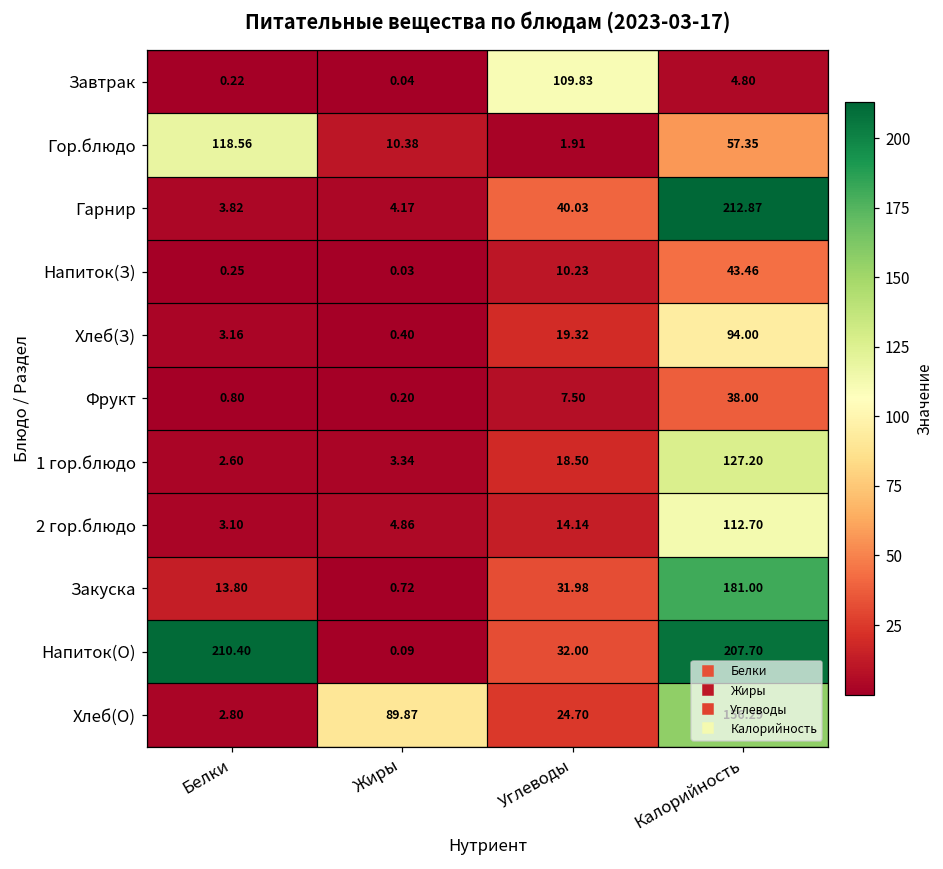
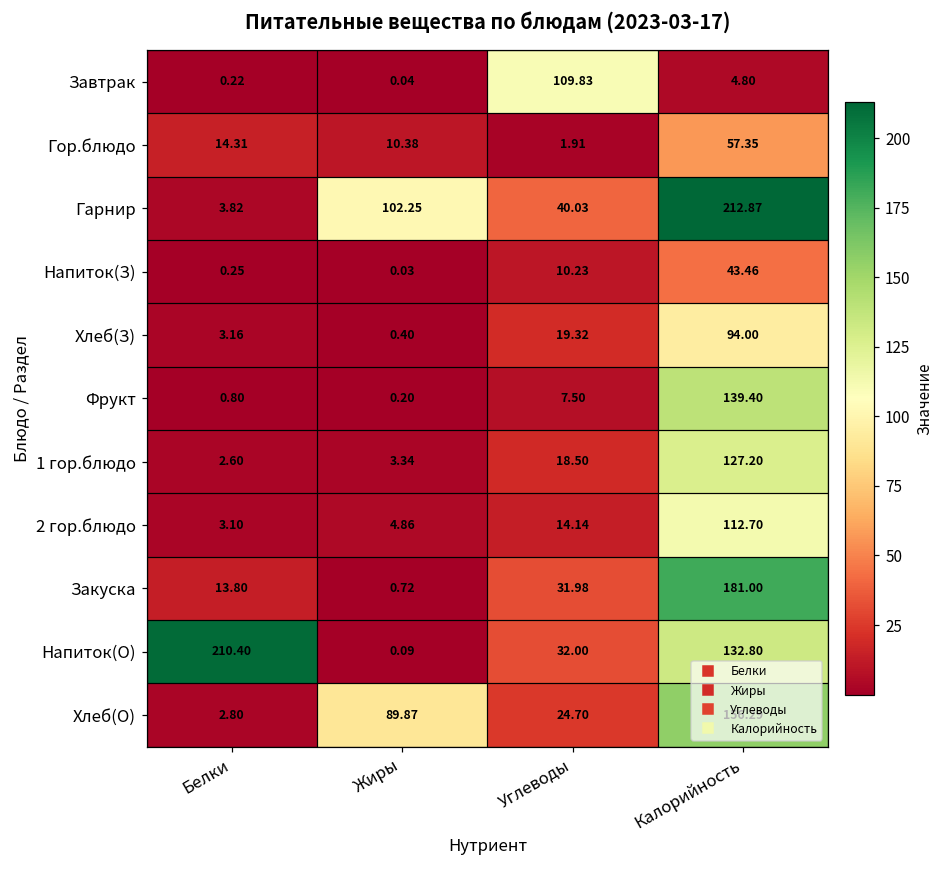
  {
    "Завтрак": {
      "Белки": 0.22,
      "Жиры": 0.04,
      "Углеводы": 109.83,
      "Калорийность": 4.80
    },
    "Гор.блюдо": {
-     "Белки": 118.56,
+     "Белки": 14.31,
      "Жиры": 10.38,
      "Углеводы": 1.91,
      "Калорийность": 57.35
    },
    "Гарнир": {
      "Белки": 3.82,
-     "Жиры": 4.17,
+     "Жиры": 102.25,
      "Углеводы": 40.03,
      "Калорийность": 212.87
    },
    "Напиток(З)": {
      "Белки": 0.25,
      "Жиры": 0.03,
      "Углеводы": 10.23,
      "Калорийность": 43.46
    },
    "Хлеб(З)": {
      "Белки": 3.16,
      "Жиры": 0.40,
      "Углеводы": 19.32,
      "Калорийность": 94.00
    },
    "Фрукт": {
      "Белки": 0.80,
      "Жиры": 0.20,
      "Углеводы": 7.50,
-     "Калорийность": 38.00
+     "Калорийность": 139.40
    },
    "1 гор.блюдо": {
      "Белки": 2.60,
      "Жиры": 3.34,
      "Углеводы": 18.50,
      "Калорийность": 127.20
    },
    "2 гор.блюдо": {
      "Белки": 3.10,
      "Жиры": 4.86,
      "Углеводы": 14.14,
      "Калорийность": 112.70
    },
    "Закуска": {
      "Белки": 13.80,
      "Жиры": 0.72,
      "Углеводы": 31.98,
      "Калорийность": 181.00
    },
    "Напиток(О)": {
      "Белки": 210.40,
      "Жиры": 0.09,
      "Углеводы": 32.00,
-     "Калорийность": 207.70
+     "Калорийность": 132.80
    },
    "Хлеб(О)": {
      "Белки": 2.80,
      "Жиры": 89.87,
      "Углеводы": 24.70
    }
  }
